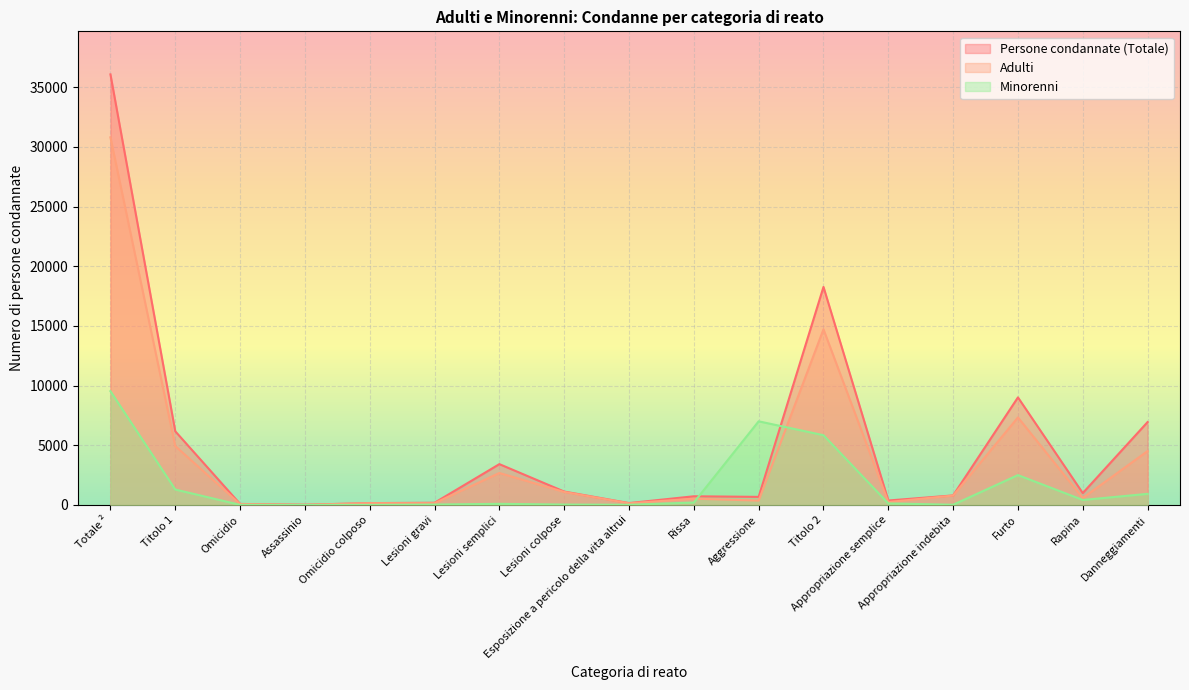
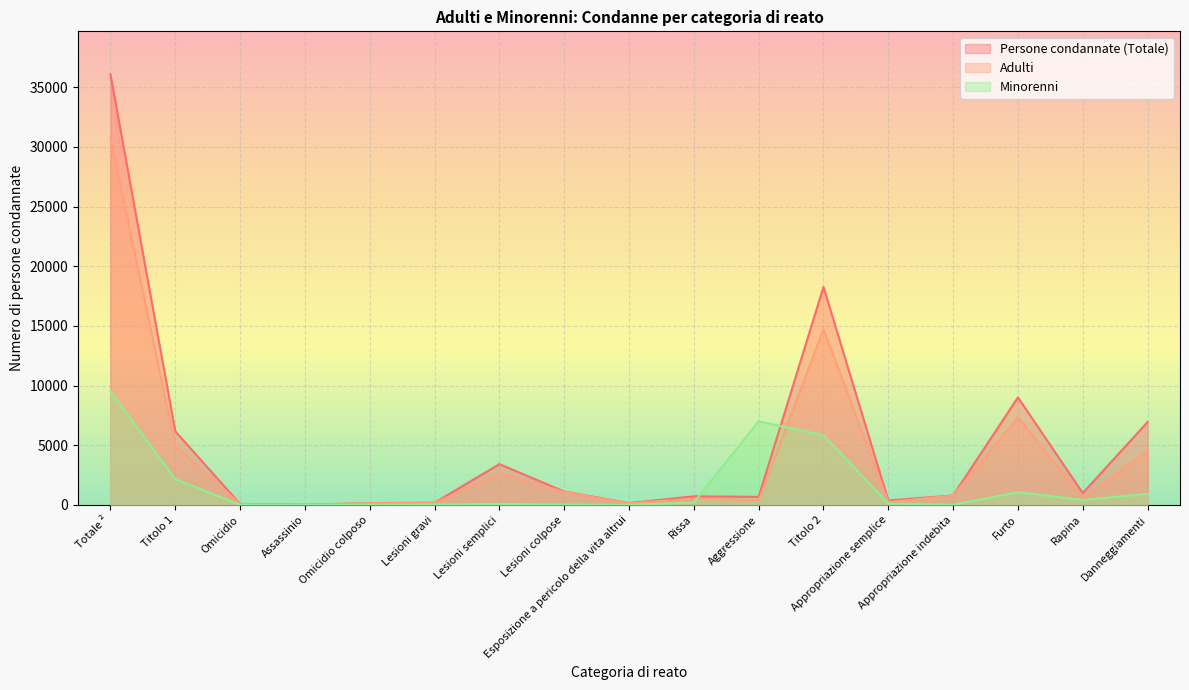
  {
    "Minorenni": {
      "Totale ²": 9500,
-     "Titolo 1": 1300,
+     "Titolo 1": 2200,
      "Lesioni semplici": 100,
      "Lesioni colpose": 0,
      "Rissa": 200,
      "Aggressione": 7000,
      "Titolo 2": 5800,
      "Appropriazione indebita": 0,
-     "Furto": 2500,
+     "Furto": 1100,
      "Danneggiamenti": 900
    }
  }
